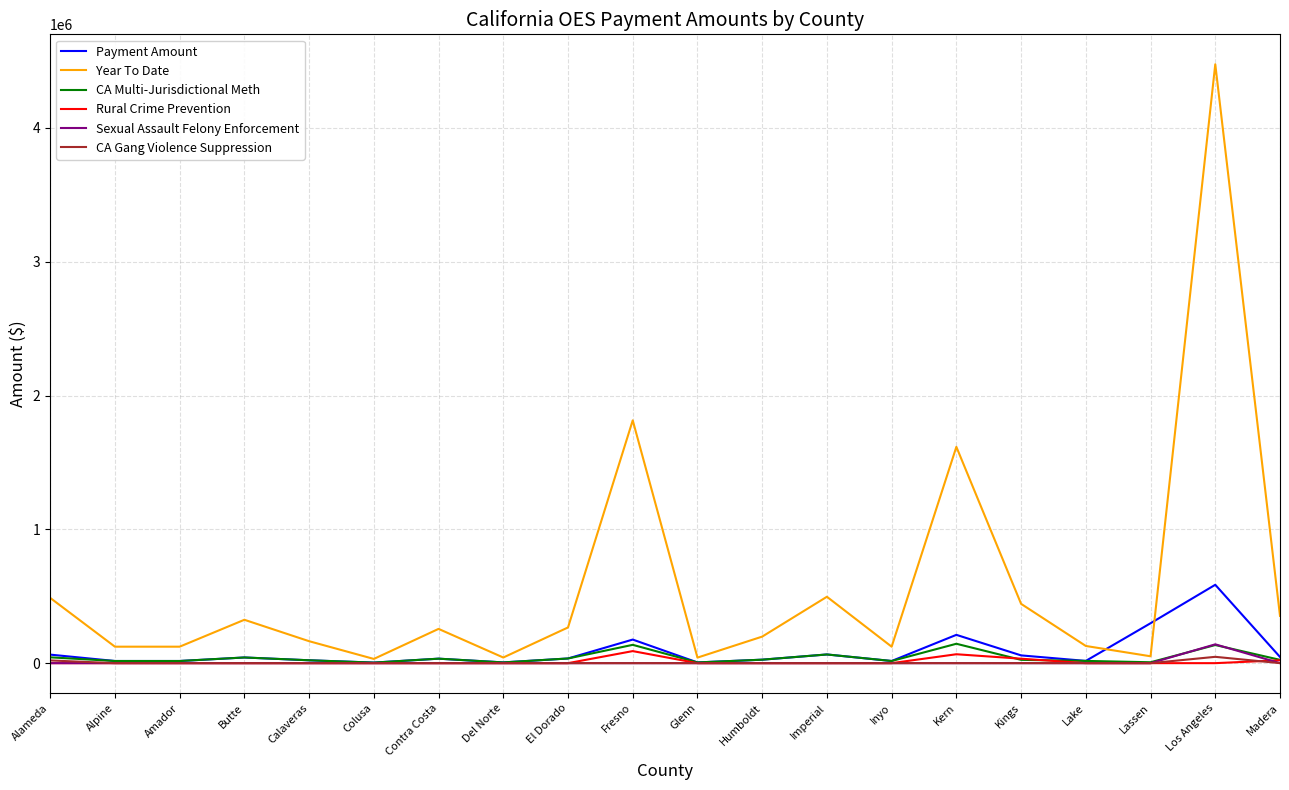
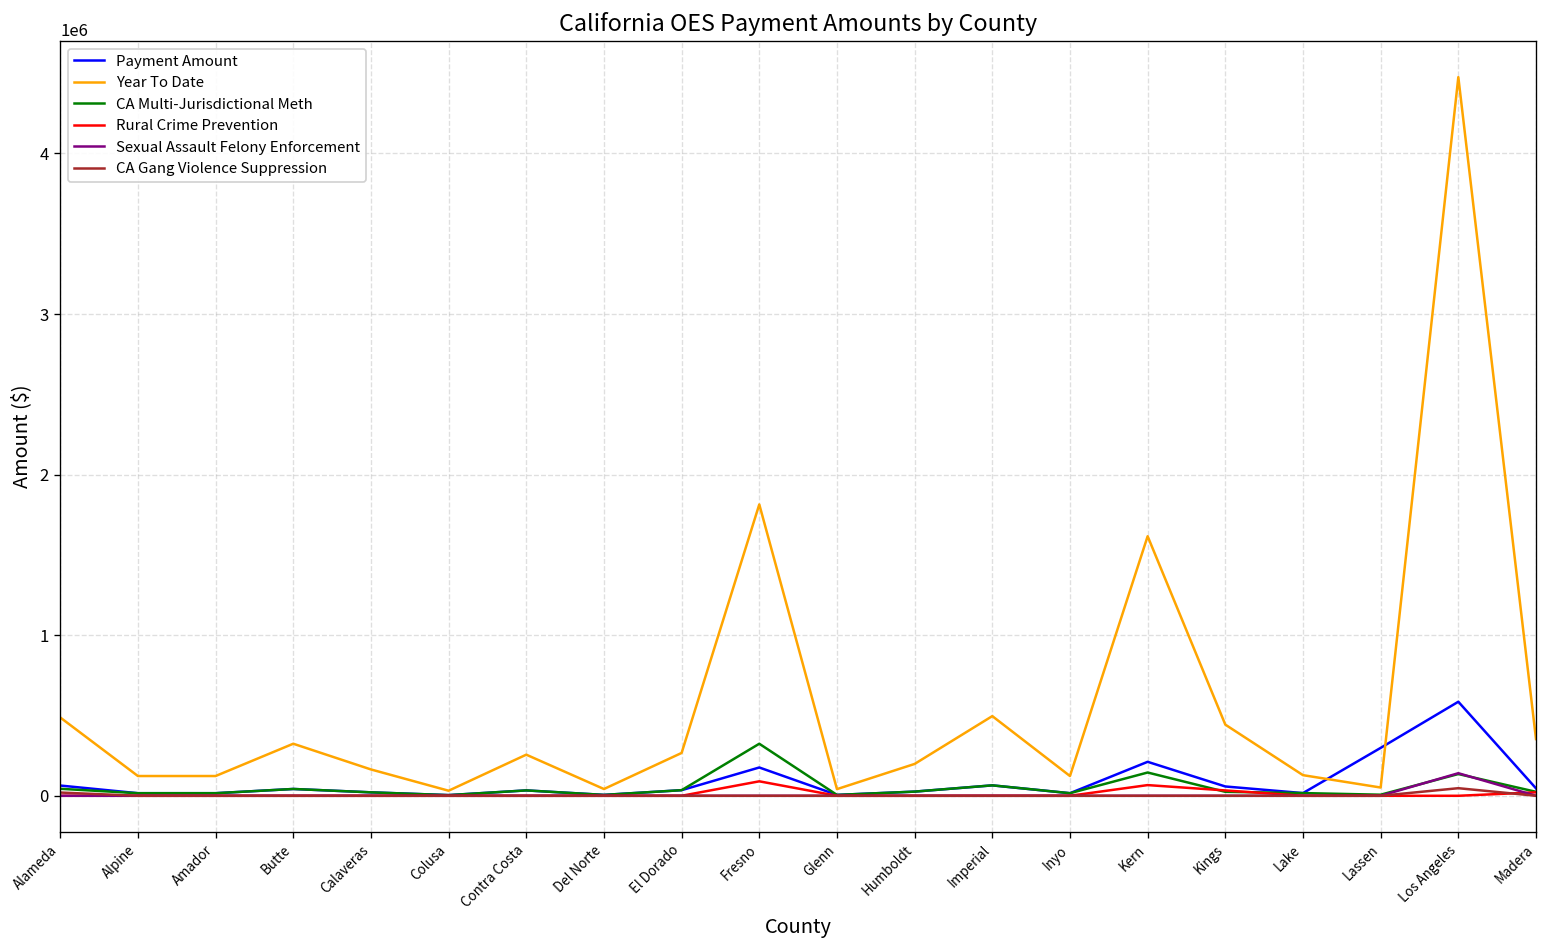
  {
    "Payment Amount": {
      "Alameda": 60000,
      "Fresno": 180000,
      "Kern": 210000,
      "Kings": 60000,
      "Lassen": 300000,
      "Los Angeles": 590000,
      "Madera": 50000
    },
    "Year To Date": {
      "Alameda": 490000,
      "Alpine": 120000,
      "Amador": 120000,
      "Butte": 320000,
      "Calaveras": 160000,
      "Colusa": 30000,
      "Contra Costa": 260000,
      "Del Norte": 40000,
      "El Dorado": 270000,
      "Fresno": 1810000,
      "Glenn": 40000,
      "Humboldt": 200000,
      "Imperial": 500000,
      "Inyo": 120000,
      "Kern": 1620000,
      "Kings": 440000,
      "Lake": 130000,
      "Lassen": 50000,
      "Los Angeles": 4480000,
      "Madera": 350000
    },
    "CA Multi-Jurisdictional Meth": {
      "Alameda": 40000,
-     "Fresno": 140000,
+     "Fresno": 320000,
      "Kern": 140000
    },
    "Rural Crime Prevention": {
      "Fresno": 90000,
      "Kern": 70000,
      "Los Angeles": 0
    },
    "CA Gang Violence Suppression": {
      "Alameda": 20000,
      "Los Angeles": 50000
    }
  }
